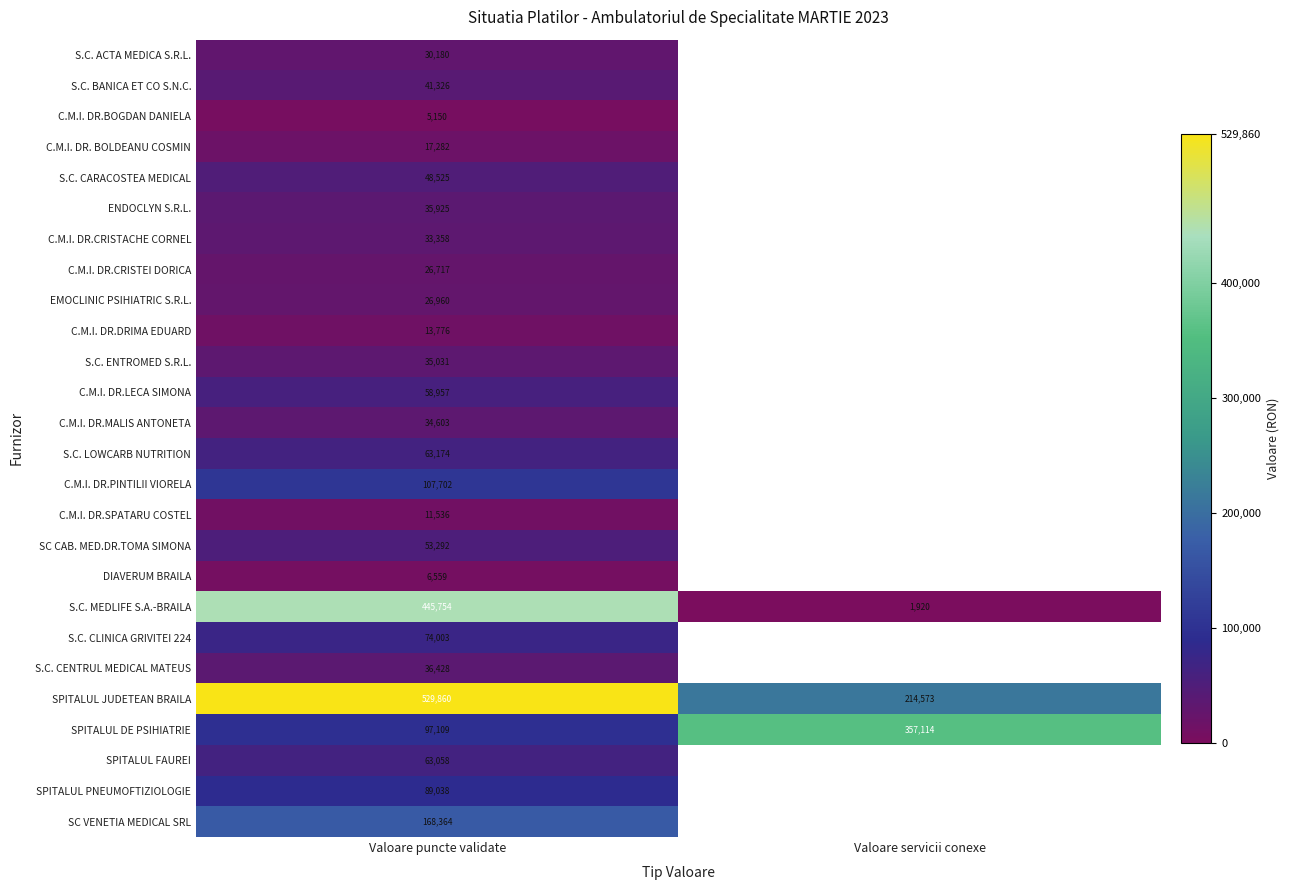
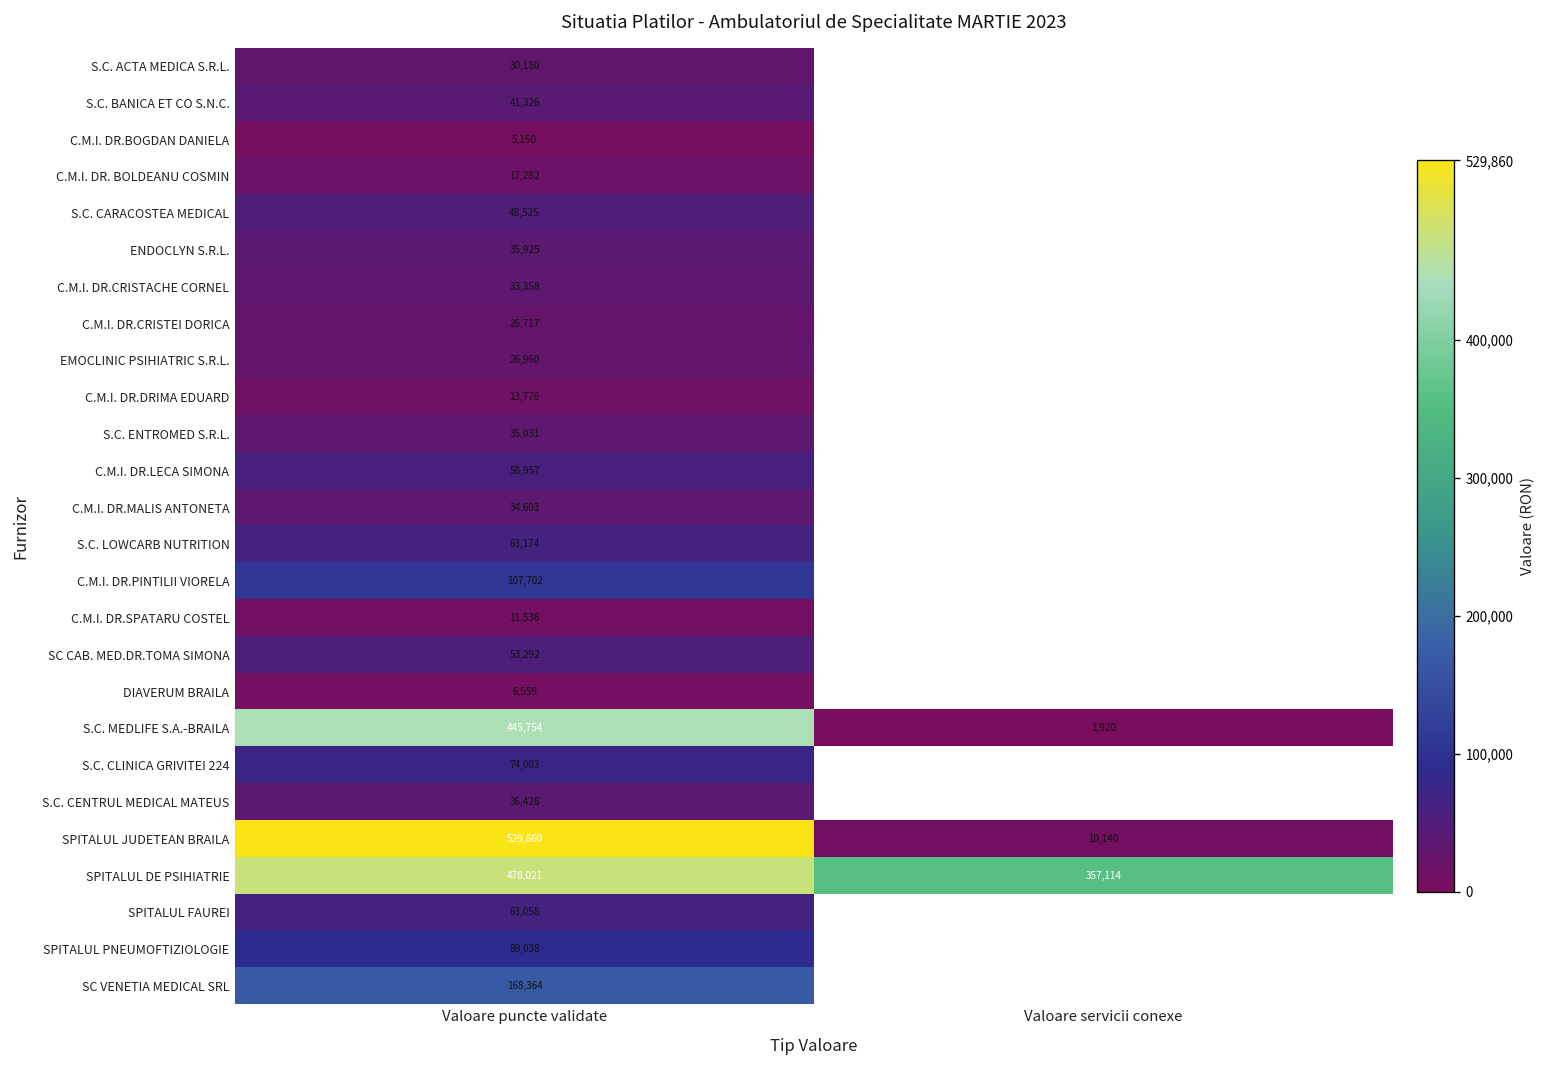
  {
    "S.C. ACTA MEDICA S.R.L.": {
      "Valoare puncte validate": "30,180"
    },
    "S.C. BANICA ET CO S.N.C.": {
      "Valoare puncte validate": "41,326"
    },
    "C.M.I. DR.BOGDAN DANIELA": {
      "Valoare puncte validate": "5,150"
    },
    "C.M.I. DR. BOLDEANU COSMIN": {
      "Valoare puncte validate": "17,282"
    },
    "S.C. CARACOSTEA MEDICAL": {
      "Valoare puncte validate": "48,525"
    },
    "ENDOCLYN S.R.L.": {
      "Valoare puncte validate": "35,925"
    },
    "C.M.I. DR.CRISTACHE CORNEL": {
      "Valoare puncte validate": "33,358"
    },
    "C.M.I. DR.CRISTEI DORICA": {
      "Valoare puncte validate": "26,717"
    },
    "EMOCLINIC PSIHIATRIC S.R.L.": {
      "Valoare puncte validate": "26,960"
    },
    "C.M.I. DR.DRIMA EDUARD": {
      "Valoare puncte validate": "13,776"
    },
    "S.C. ENTROMED S.R.L.": {
      "Valoare puncte validate": "35,031"
    },
    "C.M.I. DR.LECA SIMONA": {
      "Valoare puncte validate": "58,957"
    },
    "C.M.I. DR.MALIS ANTONETA": {
      "Valoare puncte validate": "34,603"
    },
    "S.C. LOWCARB NUTRITION": {
      "Valoare puncte validate": "63,174"
    },
    "C.M.I. DR.PINTILII VIORELA": {
      "Valoare puncte validate": "107,702"
    },
    "C.M.I. DR.SPATARU COSTEL": {
      "Valoare puncte validate": "11,536"
    },
    "SC CAB. MED.DR.TOMA SIMONA": {
      "Valoare puncte validate": "53,292"
    },
    "DIAVERUM BRAILA": {
      "Valoare puncte validate": "6,559"
    },
    "S.C. MEDLIFE S.A.-BRAILA": {
      "Valoare puncte validate": "445,754",
      "Valoare servicii conexe": "1,920"
    },
    "S.C. CLINICA GRIVITEI 224": {
      "Valoare puncte validate": "74,003"
    },
    "S.C. CENTRUL MEDICAL MATEUS": {
      "Valoare puncte validate": "36,428"
    },
    "SPITALUL JUDETEAN BRAILA": {
      "Valoare puncte validate": "529,860",
-     "Valoare servicii conexe": "214,573"
+     "Valoare servicii conexe": "10,140"
    },
    "SPITALUL DE PSIHIATRIE": {
-     "Valoare puncte validate": "97,109",
+     "Valoare puncte validate": "478,021",
      "Valoare servicii conexe": "357,114"
    },
    "SPITALUL FAUREI": {
      "Valoare puncte validate": "63,058"
    },
    "SPITALUL PNEUMOFTIZIOLOGIE": {
      "Valoare puncte validate": "89,038"
    },
    "SC VENETIA MEDICAL SRL": {
      "Valoare puncte validate": "168,364"
    }
  }
